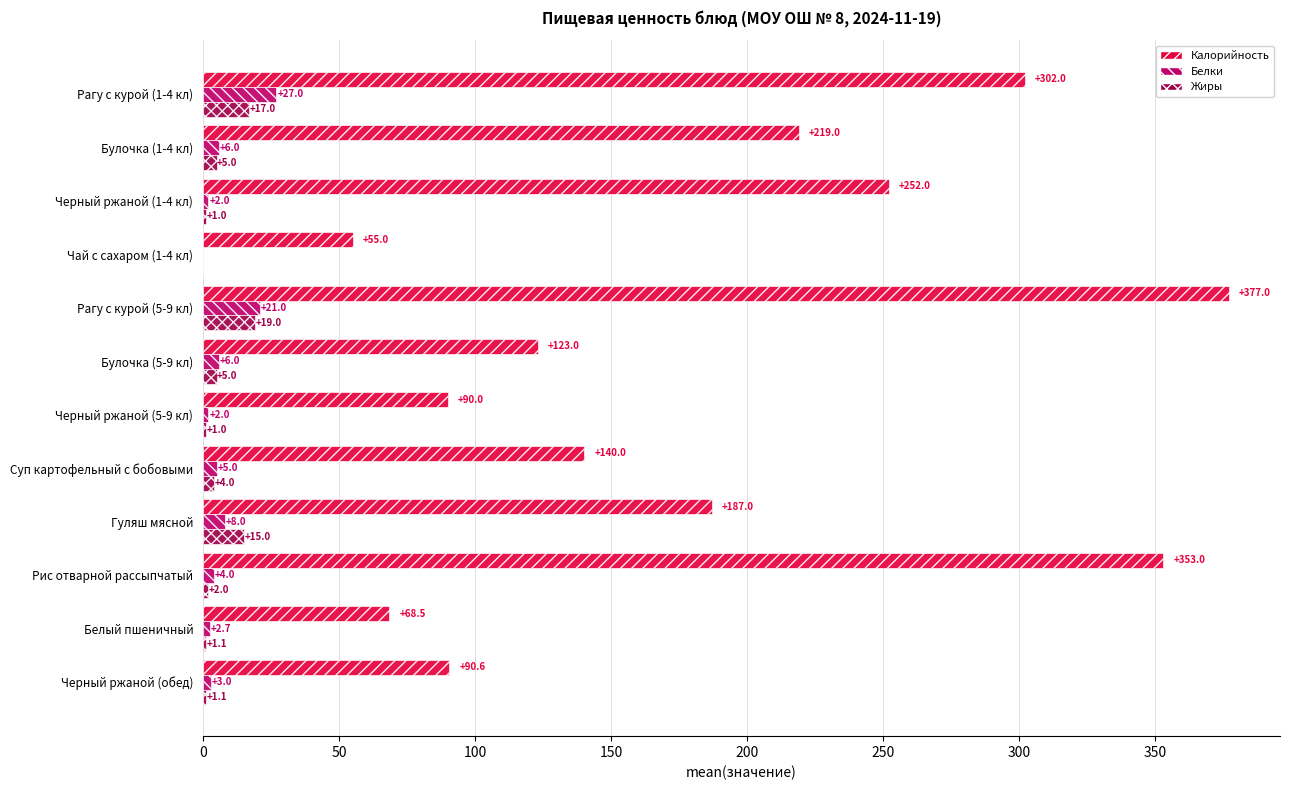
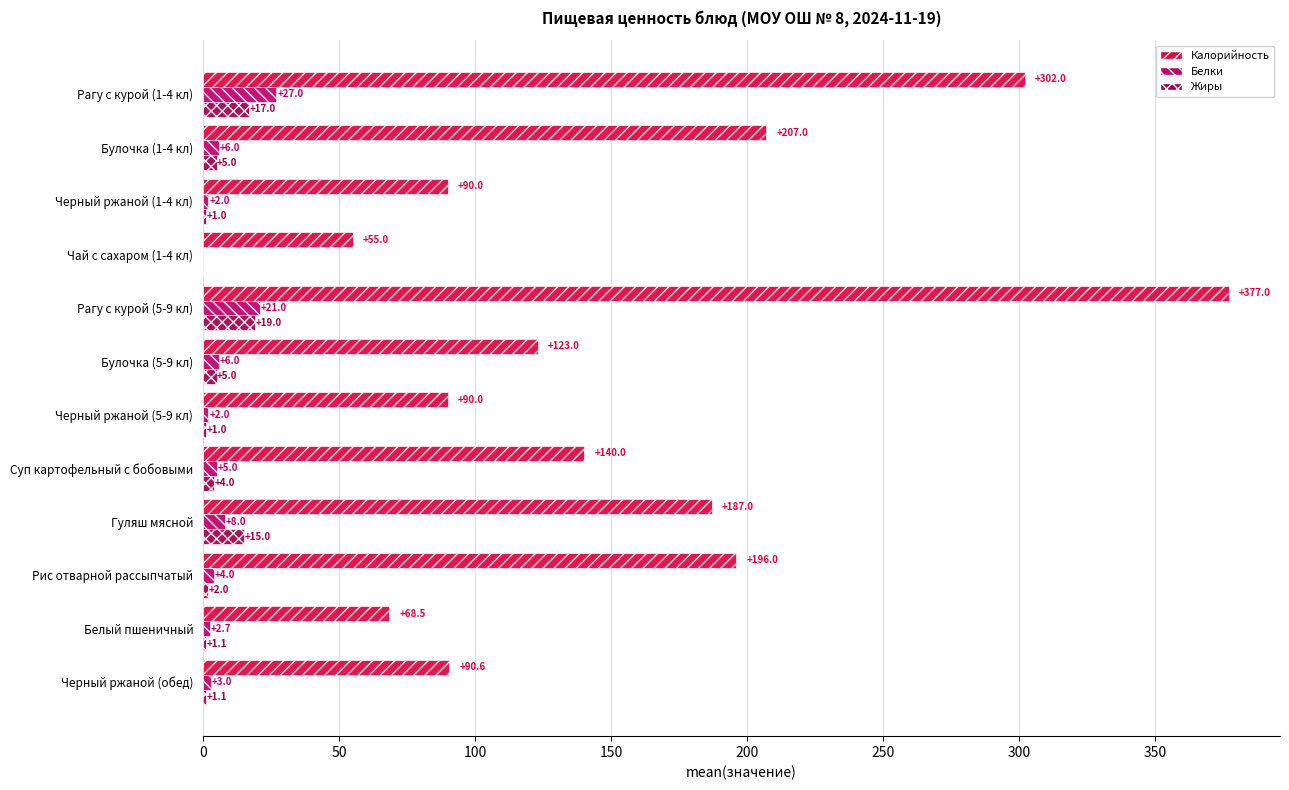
  {
    "Калорийность": {
      "Рагу с курой (1-4 кл)": "+302.0",
-     "Булочка (1-4 кл)": "+219.0",
-     "Черный ржаной (1-4 кл)": "+252.0",
+     "Булочка (1-4 кл)": "+207.0",
+     "Черный ржаной (1-4 кл)": "+90.0",
      "Чай с сахаром (1-4 кл)": "+55.0",
      "Рагу с курой (5-9 кл)": "+377.0",
      "Булочка (5-9 кл)": "+123.0",
      "Черный ржаной (5-9 кл)": "+90.0",
      "Суп картофельный с бобовыми": "+140.0",
      "Гуляш мясной": "+187.0",
-     "Рис отварной рассыпчатый": "+353.0",
+     "Рис отварной рассыпчатый": "+196.0",
      "Белый пшеничный": "+68.5",
      "Черный ржаной (обед)": "+90.6"
    }
  }
